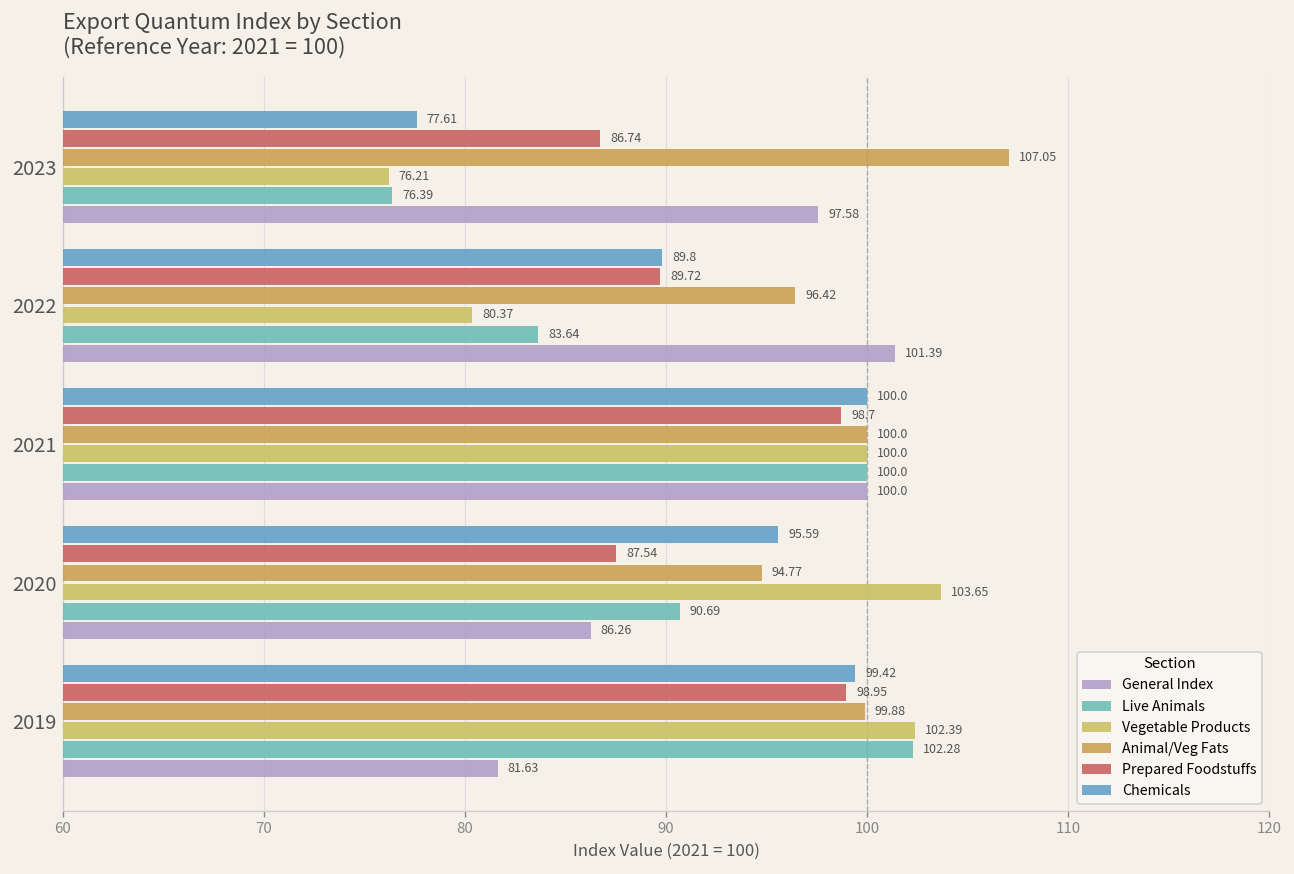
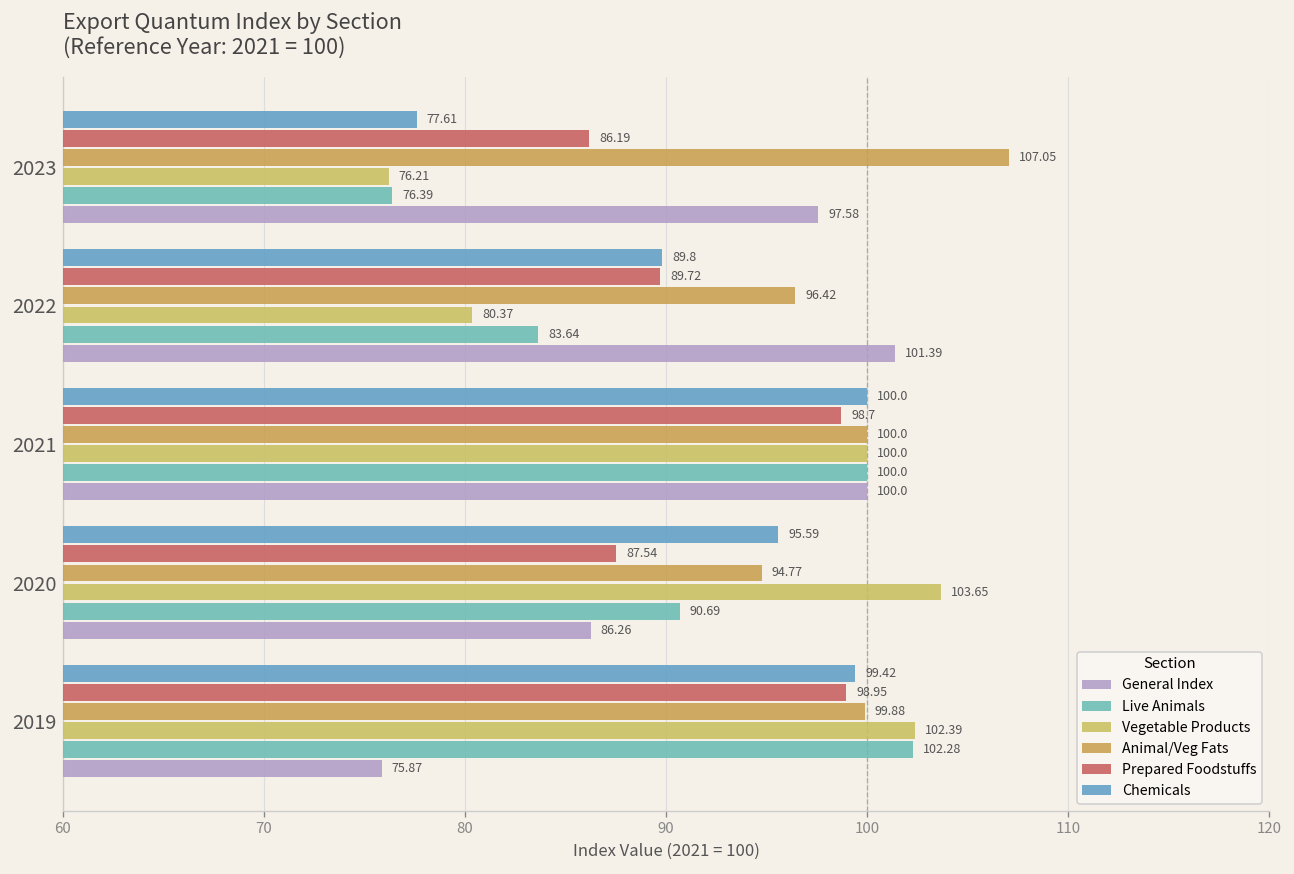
  {
    "General Index": {
      "2023": 97.58,
      "2022": 101.39,
      "2021": 100.0,
      "2020": 86.26,
-     "2019": 81.63
+     "2019": 75.87
    },
    "Prepared Foodstuffs": {
-     "2023": 86.74,
+     "2023": 86.19,
      "2022": 89.72,
      "2021": 98.7,
      "2020": 87.54,
      "2019": 98.95
    }
  }
